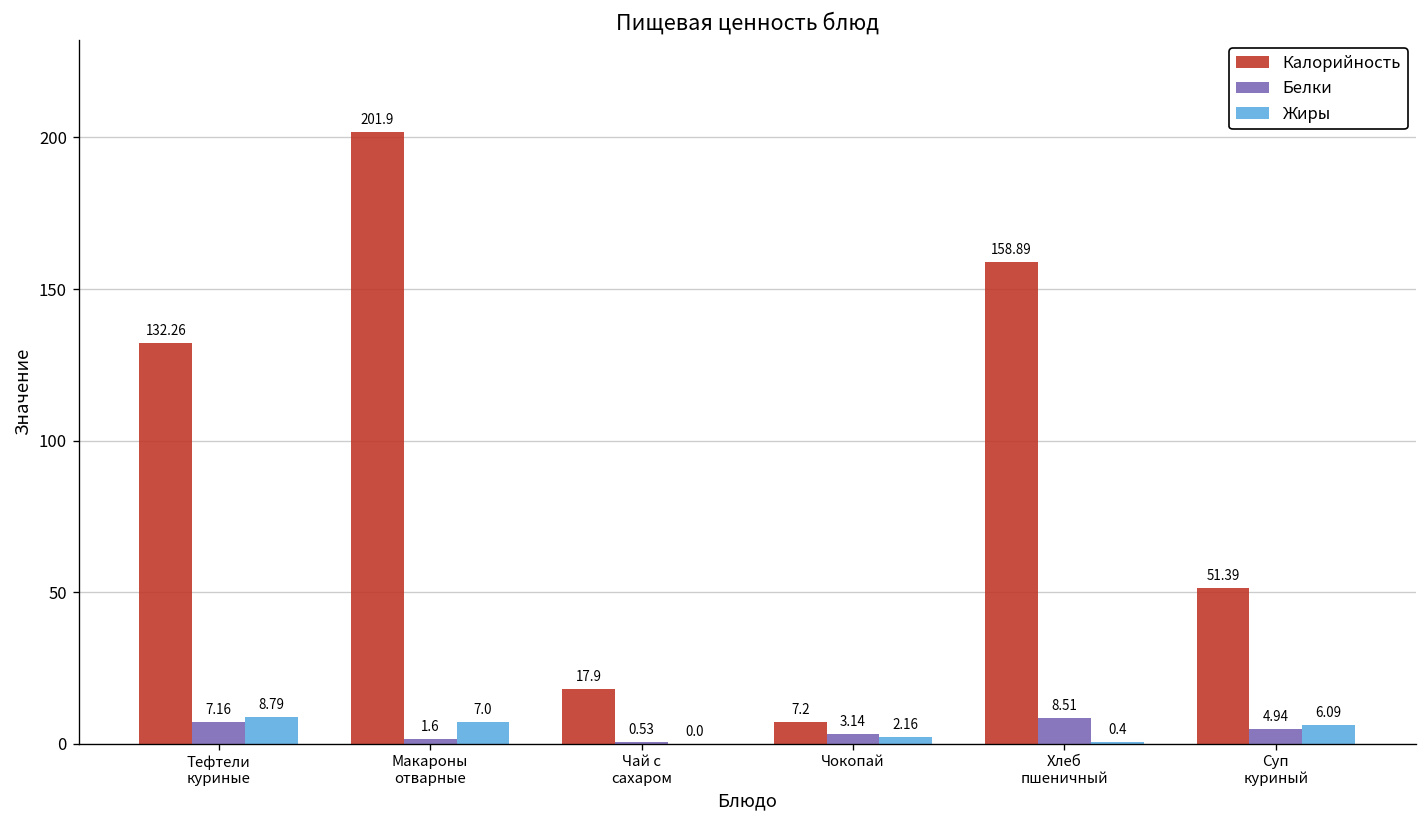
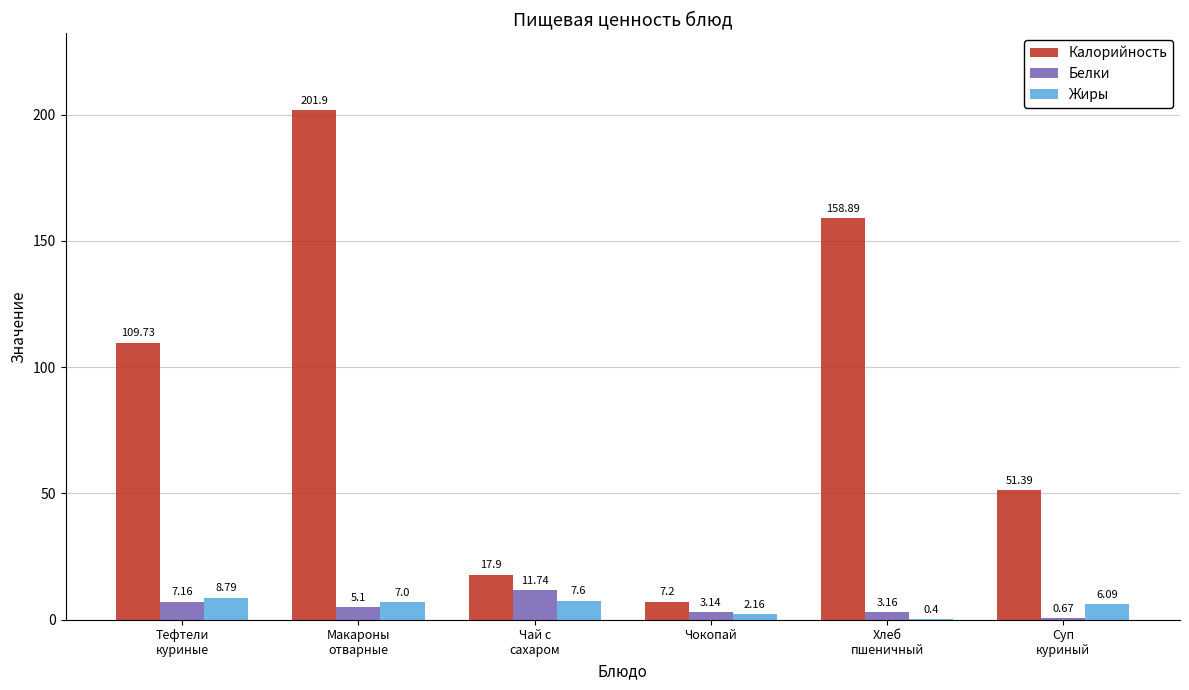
  {
    "Калорийность": {
-     "Тефтели куриные": 132.26,
+     "Тефтели куриные": 109.73,
      "Макароны отварные": 201.9,
      "Чай с сахаром": 17.9,
      "Чокопай": 7.2,
      "Хлеб пшеничный": 158.89,
      "Суп куриный": 51.39
    },
    "Белки": {
      "Тефтели куриные": 7.16,
-     "Макароны отварные": 1.6,
-     "Чай с сахаром": 0.53,
+     "Макароны отварные": 5.1,
+     "Чай с сахаром": 11.74,
      "Чокопай": 3.14,
-     "Хлеб пшеничный": 8.51,
-     "Суп куриный": 4.94
+     "Хлеб пшеничный": 3.16,
+     "Суп куриный": 0.67
    },
    "Жиры": {
      "Тефтели куриные": 8.79,
      "Макароны отварные": 7.0,
-     "Чай с сахаром": 0.0,
+     "Чай с сахаром": 7.6,
      "Чокопай": 2.16,
      "Хлеб пшеничный": 0.4,
      "Суп куриный": 6.09
    }
  }
